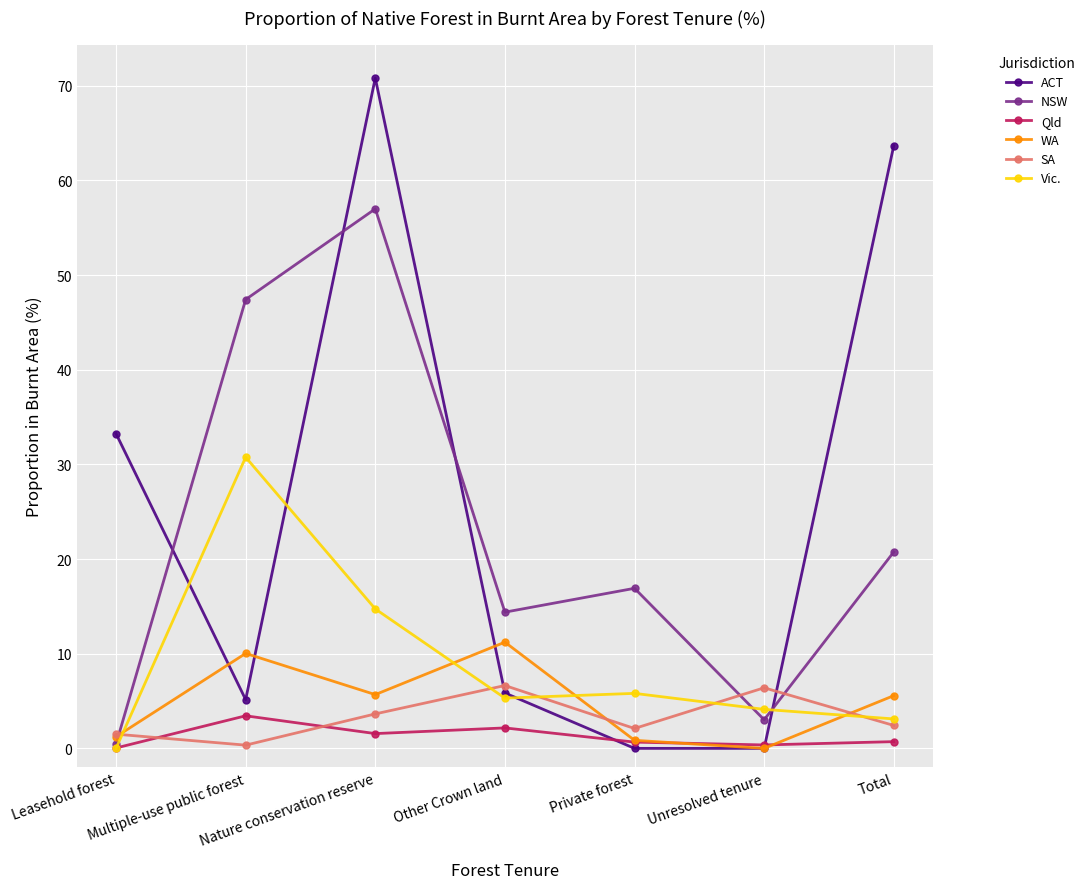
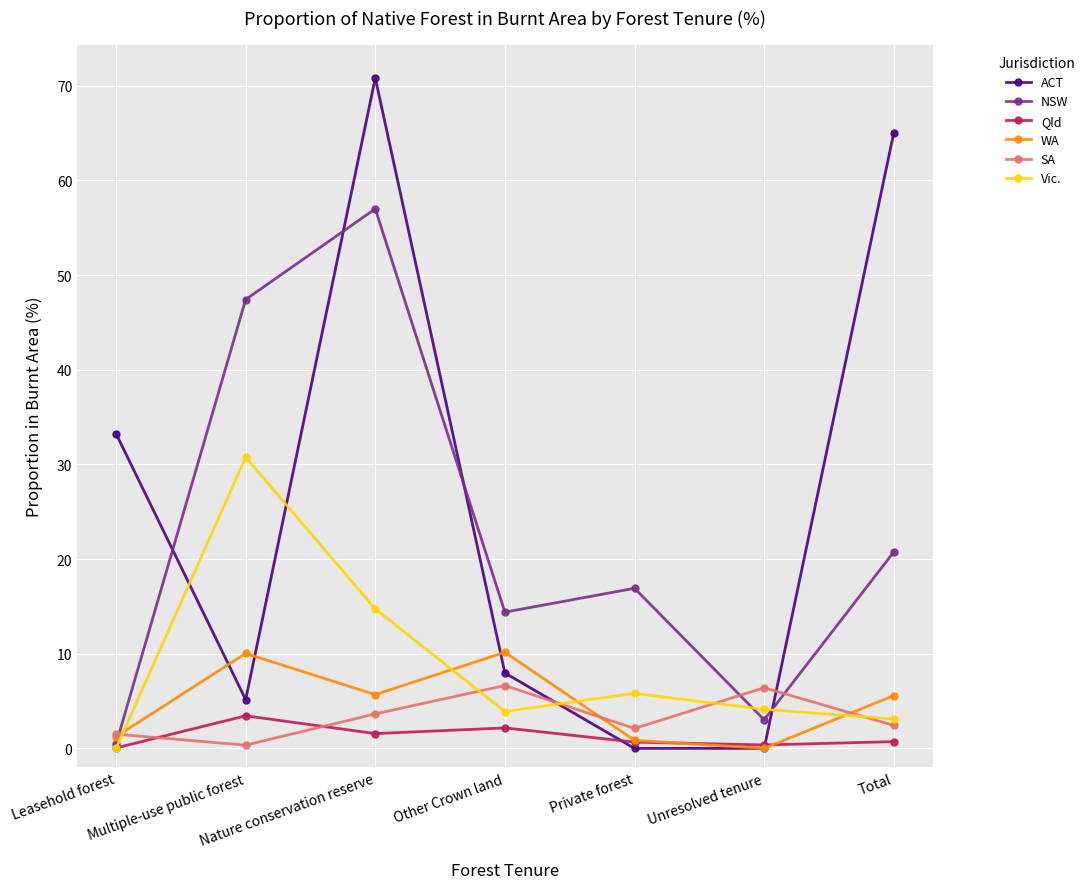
  {
    "ACT": {
      "Leasehold forest": 33,
      "Multiple-use public forest": 5,
      "Nature conservation reserve": 71,
-     "Other Crown land": 6,
+     "Other Crown land": 8,
      "Private forest": 0,
-     "Total": 64
+     "Total": 65
    },
    "NSW": {
      "Leasehold forest": 0,
      "Multiple-use public forest": 47,
      "Nature conservation reserve": 57,
      "Other Crown land": 14,
      "Private forest": 17,
      "Unresolved tenure": 3,
      "Total": 21
    },
    "Qld": {
      "Multiple-use public forest": 3,
      "Nature conservation reserve": 2,
      "Other Crown land": 2,
      "Unresolved tenure": 0,
      "Total": 1
    },
    "WA": {
      "Multiple-use public forest": 10,
      "Nature conservation reserve": 6,
-     "Other Crown land": 11,
+     "Other Crown land": 10,
      "Total": 6
    },
    "SA": {
      "Multiple-use public forest": 0,
      "Nature conservation reserve": 4,
      "Other Crown land": 7,
      "Private forest": 2,
      "Unresolved tenure": 6,
      "Total": 2
    },
    "Vic.": {
      "Multiple-use public forest": 31,
      "Nature conservation reserve": 15,
-     "Other Crown land": 5,
+     "Other Crown land": 4,
      "Private forest": 6,
      "Unresolved tenure": 4,
      "Total": 3
    }
  }
